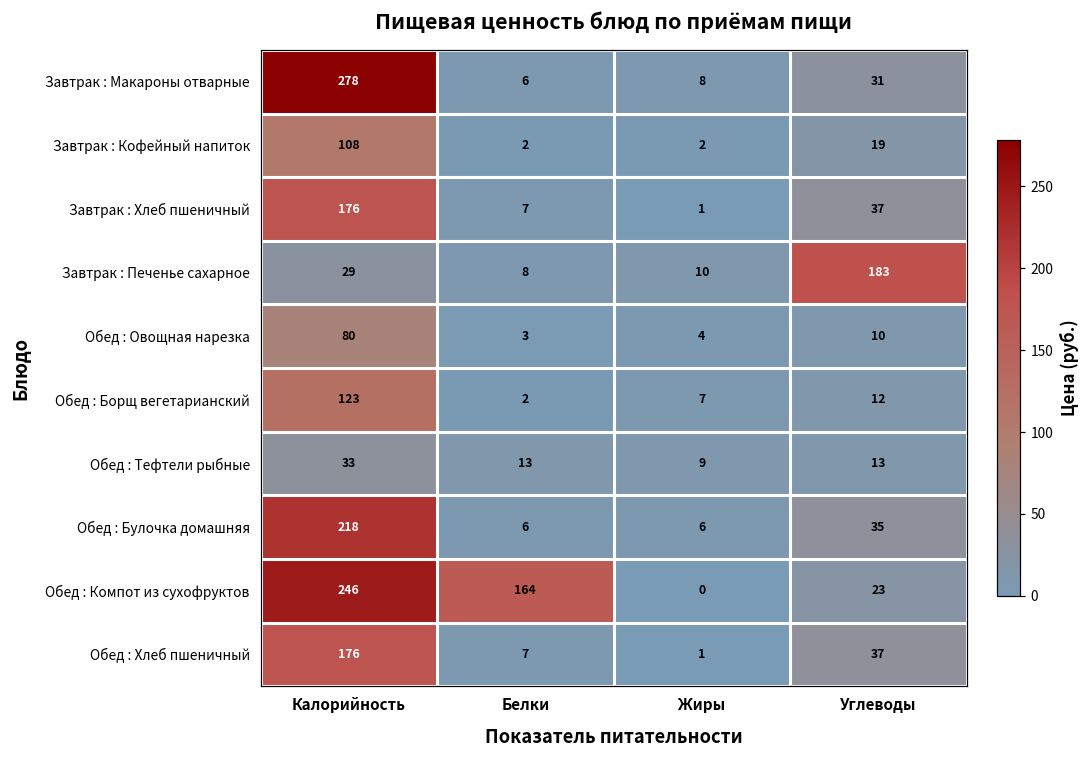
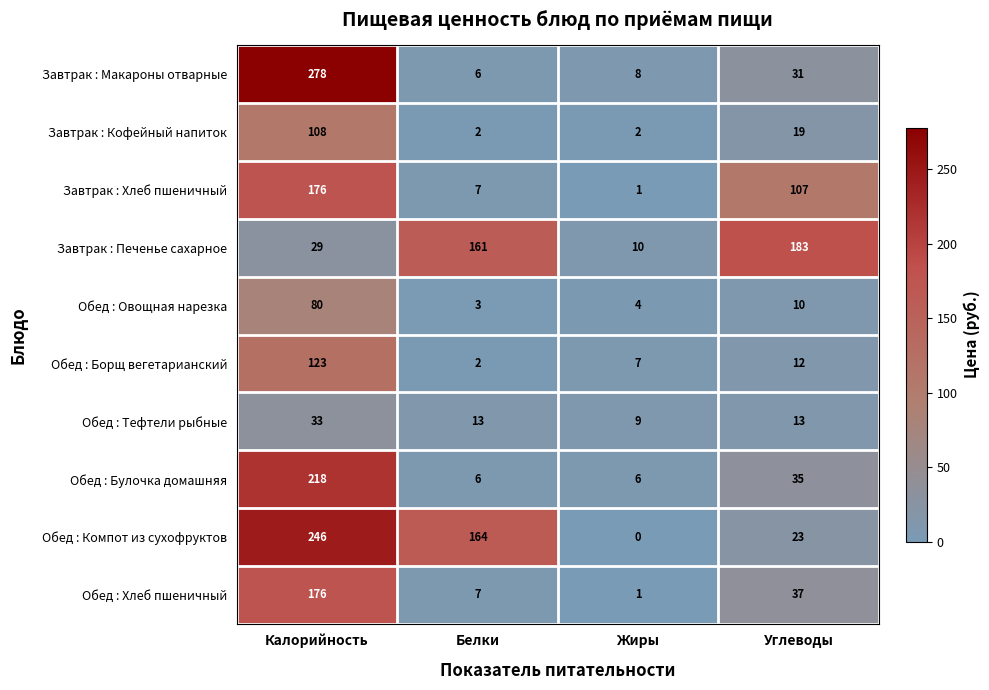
  {
    "Завтрак : Макароны отварные": {
      "Калорийность": 278,
      "Белки": 6,
      "Жиры": 8,
      "Углеводы": 31
    },
    "Завтрак : Кофейный напиток": {
      "Калорийность": 108,
      "Белки": 2,
      "Жиры": 2,
      "Углеводы": 19
    },
    "Завтрак : Хлеб пшеничный": {
      "Калорийность": 176,
      "Белки": 7,
      "Жиры": 1,
-     "Углеводы": 37
+     "Углеводы": 107
    },
    "Завтрак : Печенье сахарное": {
      "Калорийность": 29,
-     "Белки": 8,
+     "Белки": 161,
      "Жиры": 10,
      "Углеводы": 183
    },
    "Обед : Овощная нарезка": {
      "Калорийность": 80,
      "Белки": 3,
      "Жиры": 4,
      "Углеводы": 10
    },
    "Обед : Борщ вегетарианский": {
      "Калорийность": 123,
      "Белки": 2,
      "Жиры": 7,
      "Углеводы": 12
    },
    "Обед : Тефтели рыбные": {
      "Калорийность": 33,
      "Белки": 13,
      "Жиры": 9,
      "Углеводы": 13
    },
    "Обед : Булочка домашняя": {
      "Калорийность": 218,
      "Белки": 6,
      "Жиры": 6,
      "Углеводы": 35
    },
    "Обед : Компот из сухофруктов": {
      "Калорийность": 246,
      "Белки": 164,
      "Жиры": 0,
      "Углеводы": 23
    },
    "Обед : Хлеб пшеничный": {
      "Калорийность": 176,
      "Белки": 7,
      "Жиры": 1,
      "Углеводы": 37
    }
  }
